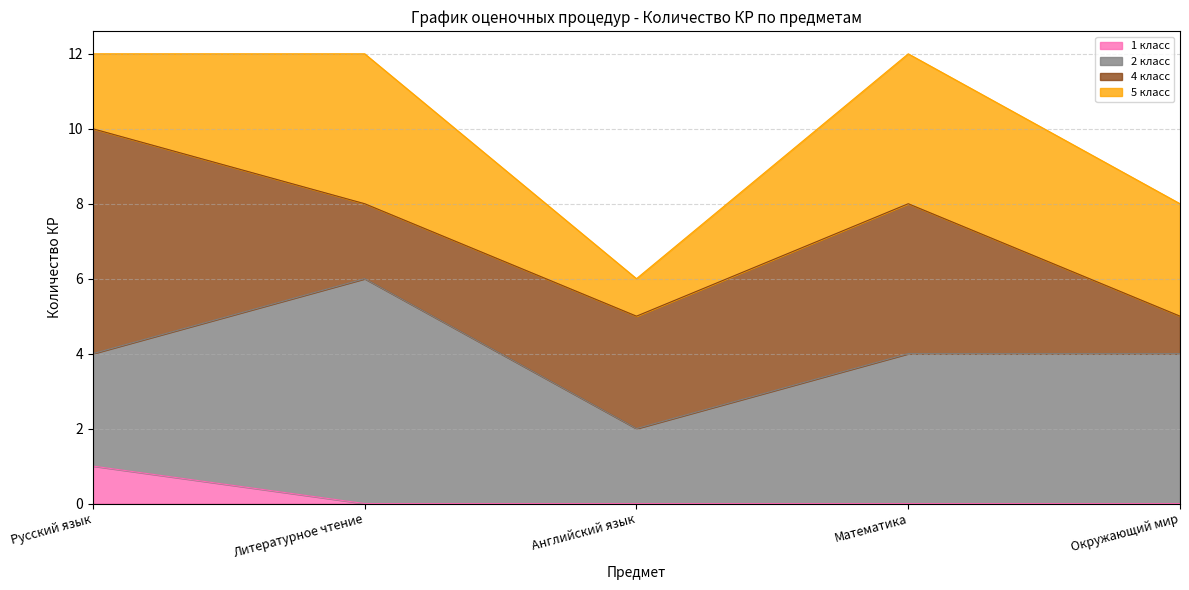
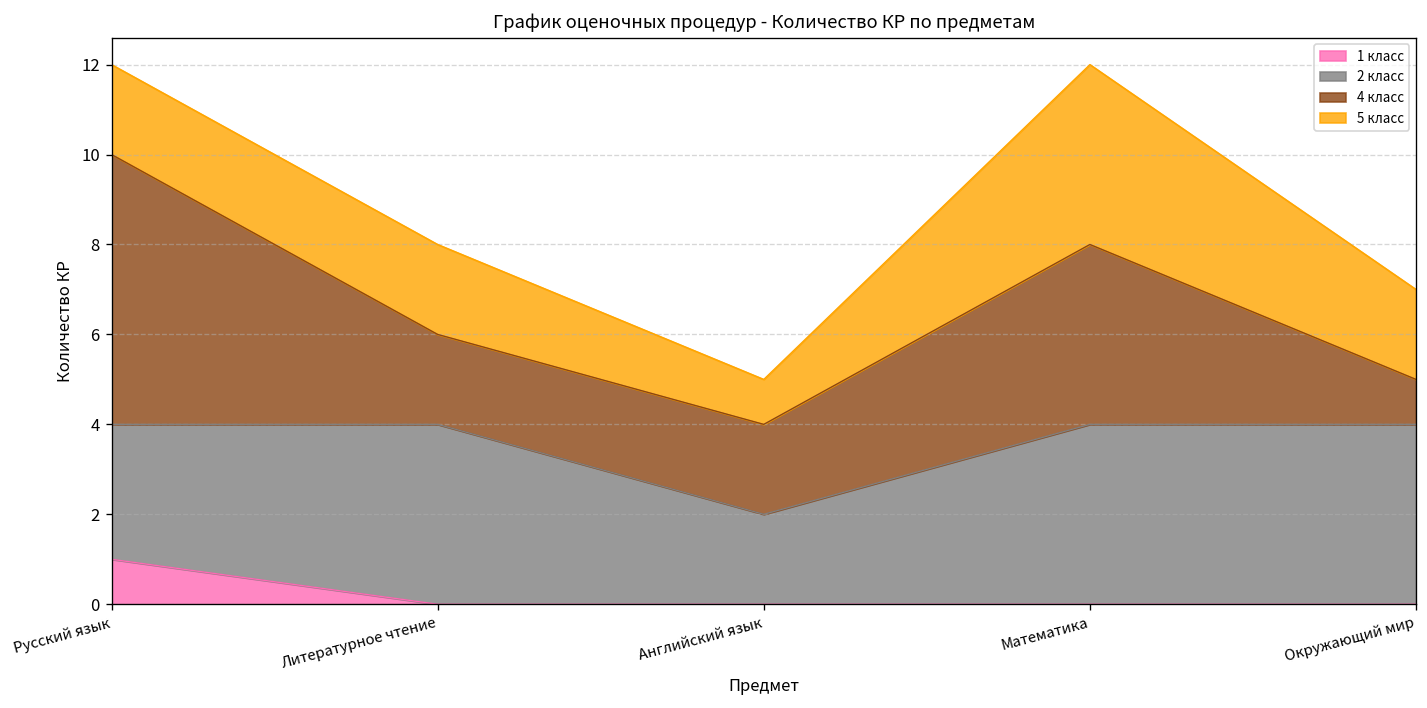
  {
    "1 класс": {
      "Русский язык": 1,
      "Литературное чтение": 0,
      "Английский язык": 0,
      "Математика": 0,
      "Окружающий мир": 0
    },
    "2 класс": {
      "Русский язык": 4,
-     "Литературное чтение": 6,
+     "Литературное чтение": 4,
      "Английский язык": 2,
      "Математика": 4,
      "Окружающий мир": 4
    },
    "4 класс": {
      "Русский язык": 6,
      "Литературное чтение": 2,
-     "Английский язык": 3,
+     "Английский язык": 2,
      "Математика": 4,
      "Окружающий мир": 1
    },
    "5 класс": {
      "Русский язык": 2,
-     "Литературное чтение": 4,
+     "Литературное чтение": 2,
      "Английский язык": 1,
      "Математика": 4,
-     "Окружающий мир": 3
+     "Окружающий мир": 2
    }
  }
